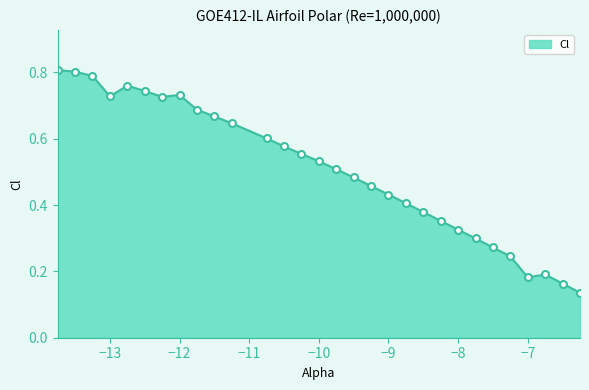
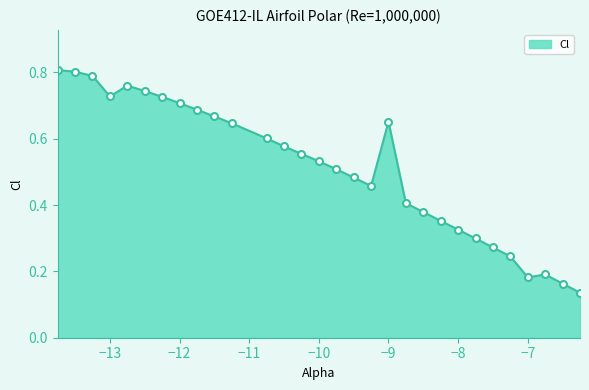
  {
    "−13": 0.73,
-   "−12": 0.73,
+   "−12": 0.71,
    "−10": 0.53,
-   "−9": 0.43,
+   "−9": 0.65,
    "−8": 0.33,
    "−7": 0.18
  }
